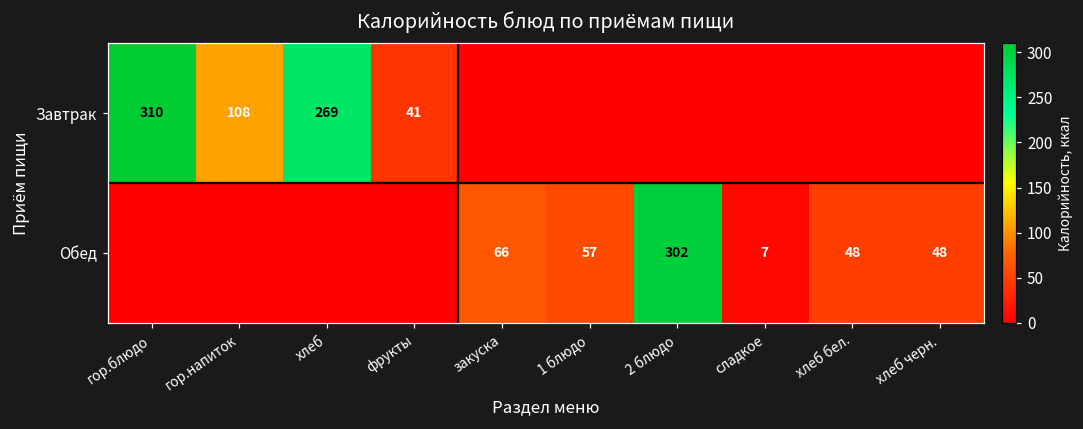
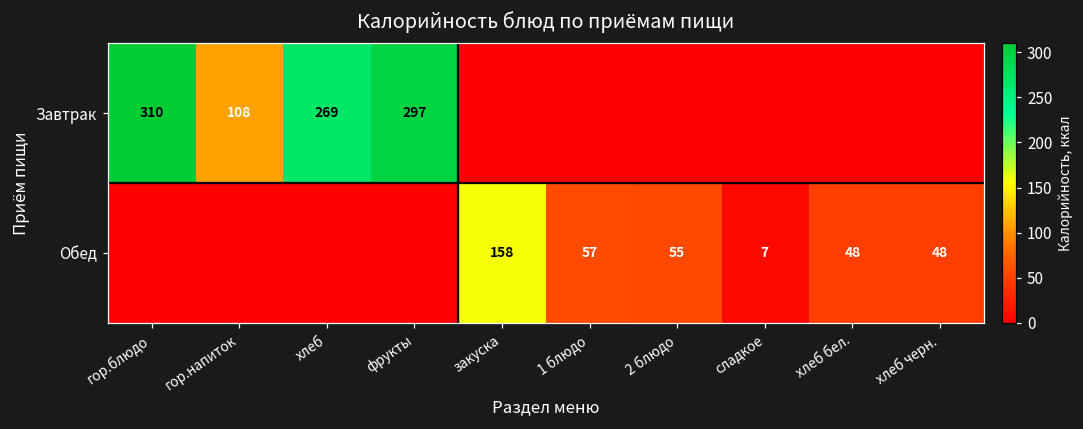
  {
    "Завтрак": {
      "гор.блюдо": 310,
      "гор.напиток": 108,
      "хлеб": 269,
-     "фрукты": 41
+     "фрукты": 297
    },
    "Обед": {
-     "закуска": 66,
+     "закуска": 158,
      "1 блюдо": 57,
-     "2 блюдо": 302,
+     "2 блюдо": 55,
      "сладкое": 7,
      "хлеб бел.": 48,
      "хлеб черн.": 48
    }
  }
